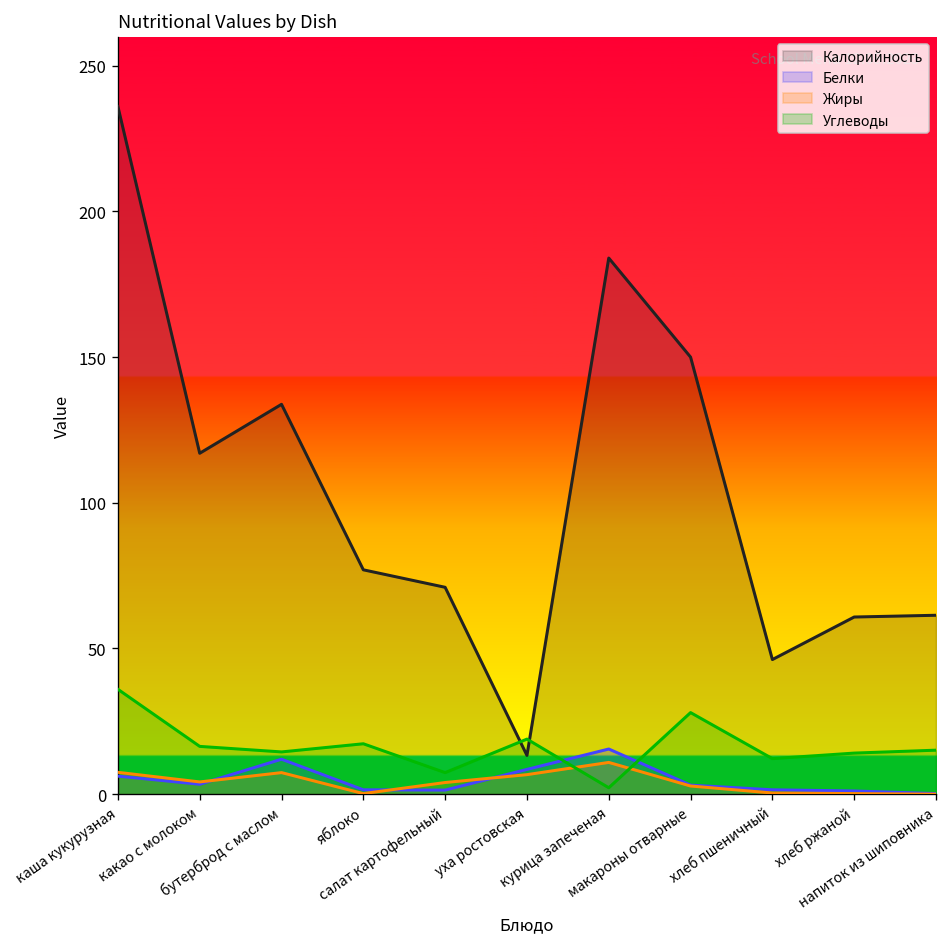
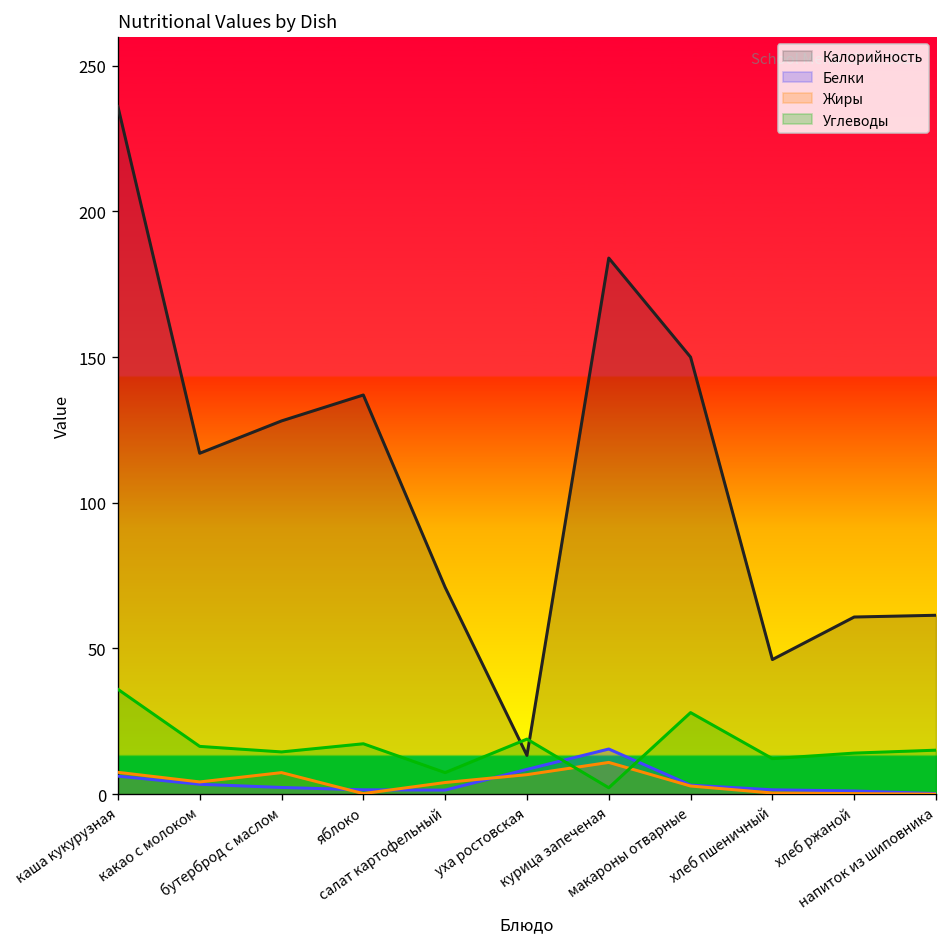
  {
    "Калорийность": {
      "каша кукурузная": 236,
      "какао с молоком": 117,
-     "бутерброд с маслом": 134,
-     "яблоко": 77,
+     "бутерброд с маслом": 128,
+     "яблоко": 137,
      "салат картофельный": 71,
      "уха ростовская": 13,
      "курица запеченая": 184,
      "макароны отварные": 150,
      "хлеб пшеничный": 46,
      "хлеб ржаной": 61,
      "напиток из шиповника": 61
    },
    "Белки": {
      "каша кукурузная": 6,
-     "бутерброд с маслом": 12,
+     "бутерброд с маслом": 2,
      "яблоко": 2,
      "салат картофельный": 1,
      "уха ростовская": 9,
      "курица запеченая": 16,
      "хлеб пшеничный": 2
    },
    "Жиры": {
      "каша кукурузная": 8,
      "бутерброд с маслом": 7,
      "яблоко": 0,
      "салат картофельный": 4,
      "уха ростовская": 7,
      "курица запеченая": 11,
      "хлеб пшеничный": 0
    },
    "Углеводы": {
      "каша кукурузная": 36,
      "какао с молоком": 16,
      "бутерброд с маслом": 15,
      "яблоко": 17,
      "салат картофельный": 7,
      "уха ростовская": 19,
      "курица запеченая": 2,
      "макароны отварные": 28,
      "хлеб пшеничный": 12,
      "хлеб ржаной": 14,
      "напиток из шиповника": 15
    }
  }
